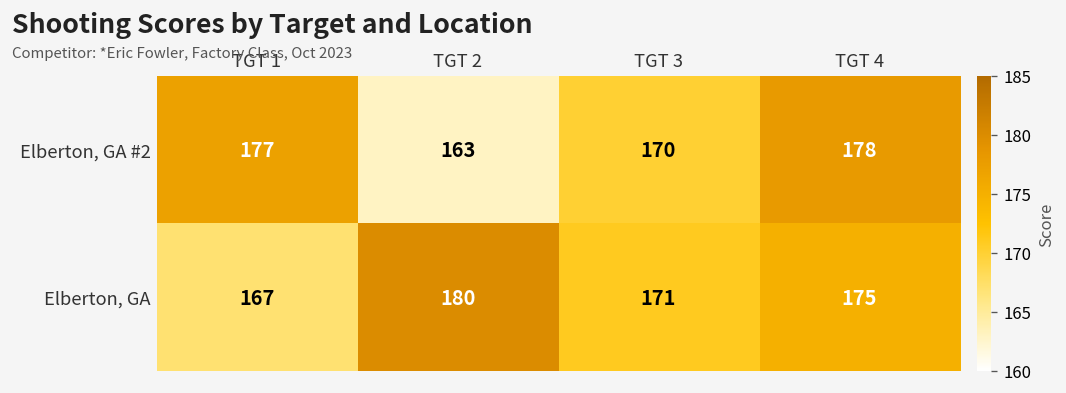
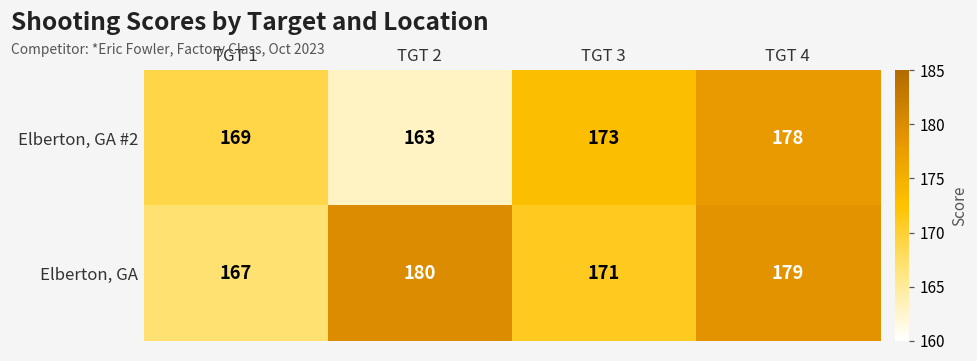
  {
    "Elberton, GA #2": {
-     "TGT 1": 177,
+     "TGT 1": 169,
      "TGT 2": 163,
-     "TGT 3": 170,
+     "TGT 3": 173,
      "TGT 4": 178
    },
    "Elberton, GA": {
      "TGT 1": 167,
      "TGT 2": 180,
      "TGT 3": 171,
-     "TGT 4": 175
+     "TGT 4": 179
    }
  }
